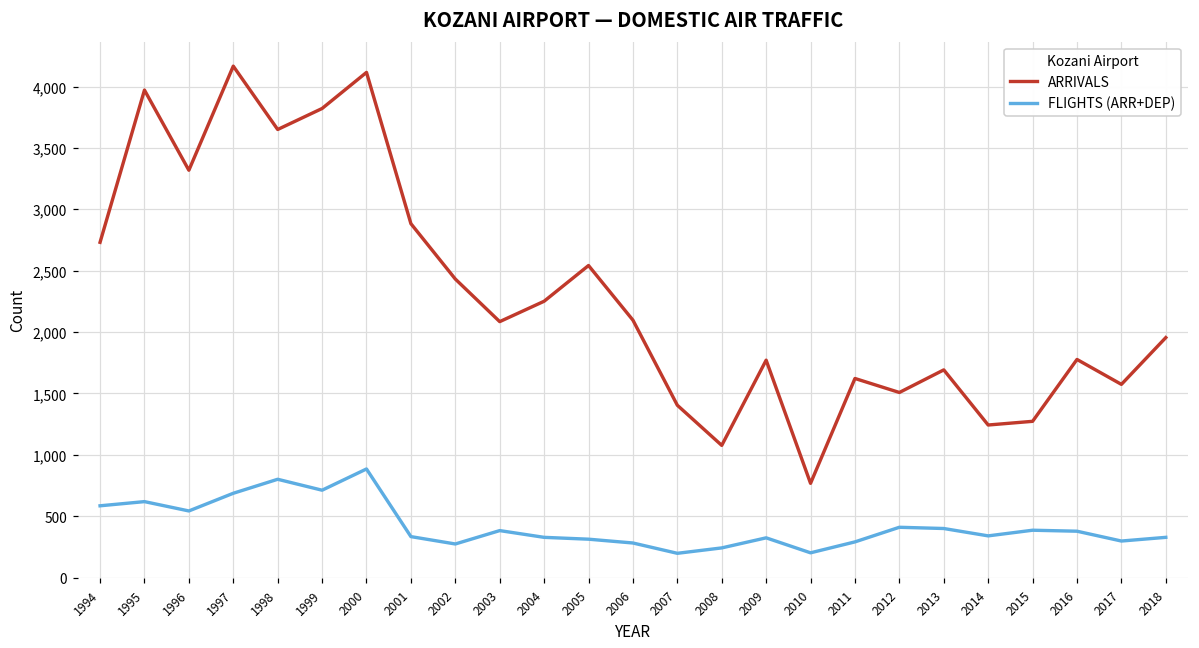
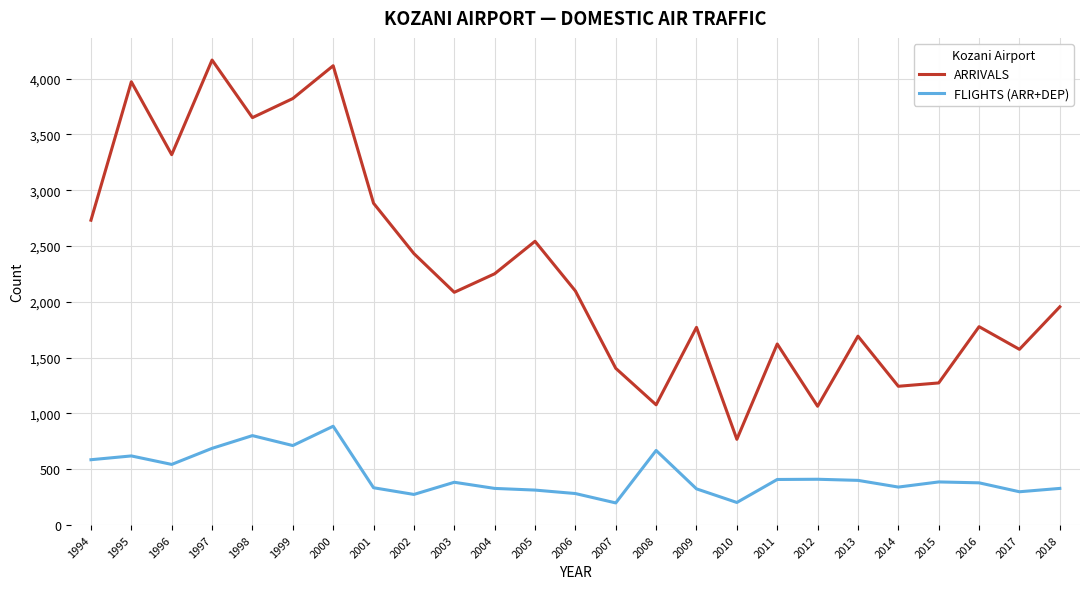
  {
    "ARRIVALS": {
      "1994": "2,730",
      "1995": "3,970",
      "1996": "3,320",
      "1997": "4,170",
      "1998": "3,650",
      "1999": "3,820",
      "2000": "4,120",
      "2001": "2,880",
      "2002": "2,430",
      "2003": "2,090",
      "2004": "2,250",
      "2005": "2,540",
      "2006": "2,100",
      "2007": "1,400",
      "2008": "1,080",
      "2009": "1,770",
      "2010": "770",
      "2011": "1,620",
-     "2012": "1,510",
+     "2012": "1,060",
      "2013": "1,690",
      "2014": "1,240",
      "2015": "1,270",
      "2016": "1,780",
      "2017": "1,570",
      "2018": "1,960"
    },
    "FLIGHTS (ARR+DEP)": {
      "1994": "590",
      "1995": "620",
      "1996": "540",
      "1997": "690",
      "1998": "800",
      "1999": "710",
      "2000": "890",
      "2001": "330",
      "2002": "270",
      "2003": "380",
      "2004": "330",
      "2005": "310",
      "2006": "280",
      "2007": "200",
-     "2008": "240",
+     "2008": "670",
      "2009": "320",
      "2010": "200",
-     "2011": "290",
+     "2011": "410",
      "2012": "410",
      "2013": "400",
      "2014": "340",
      "2015": "390",
      "2016": "380",
      "2017": "300",
      "2018": "330"
    }
  }
